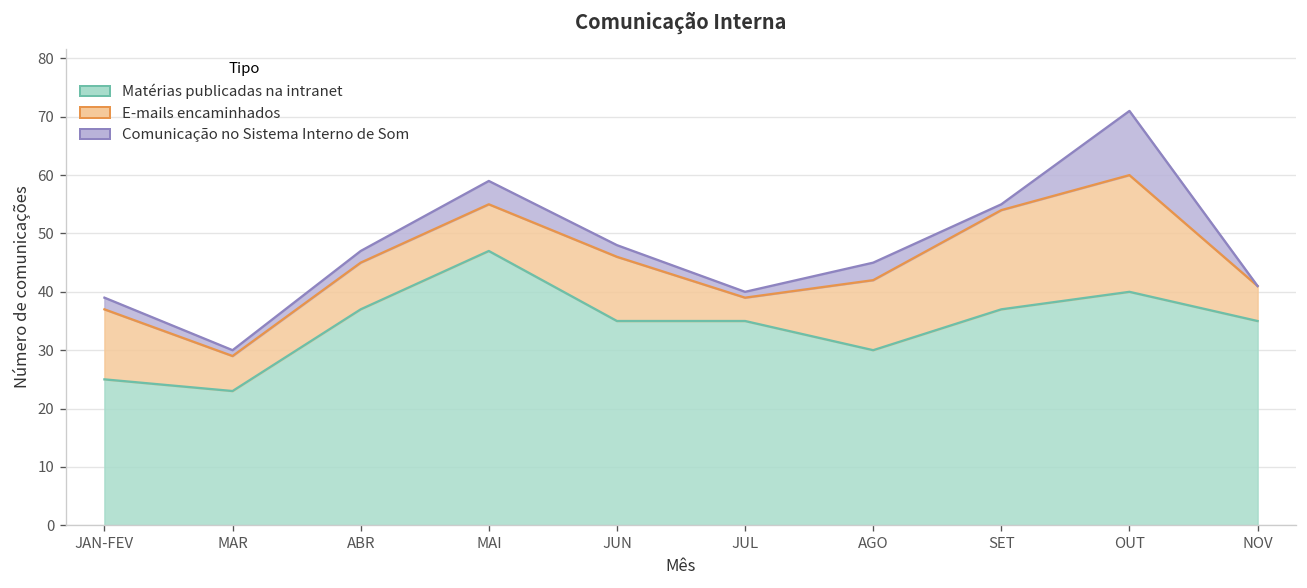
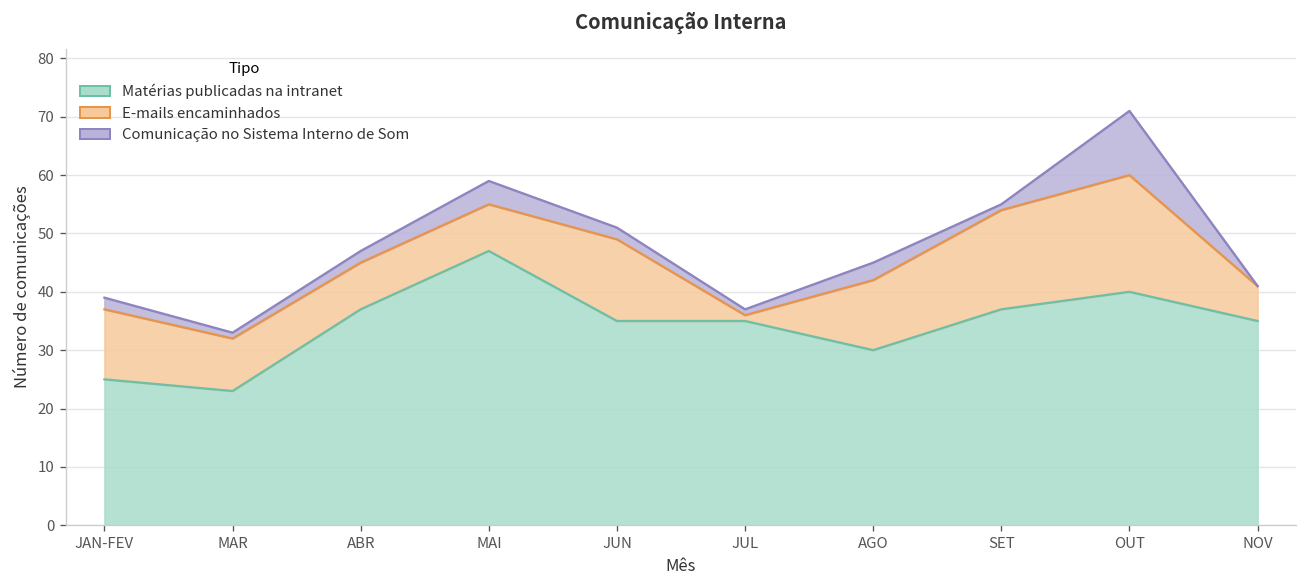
  {
    "E-mails encaminhados": {
      "JAN-FEV": 12,
-     "MAR": 6,
+     "MAR": 9,
      "ABR": 8,
      "MAI": 8,
-     "JUN": 11,
-     "JUL": 4,
+     "JUN": 14,
+     "JUL": 1,
      "AGO": 12,
      "SET": 17,
      "OUT": 20
    }
  }
